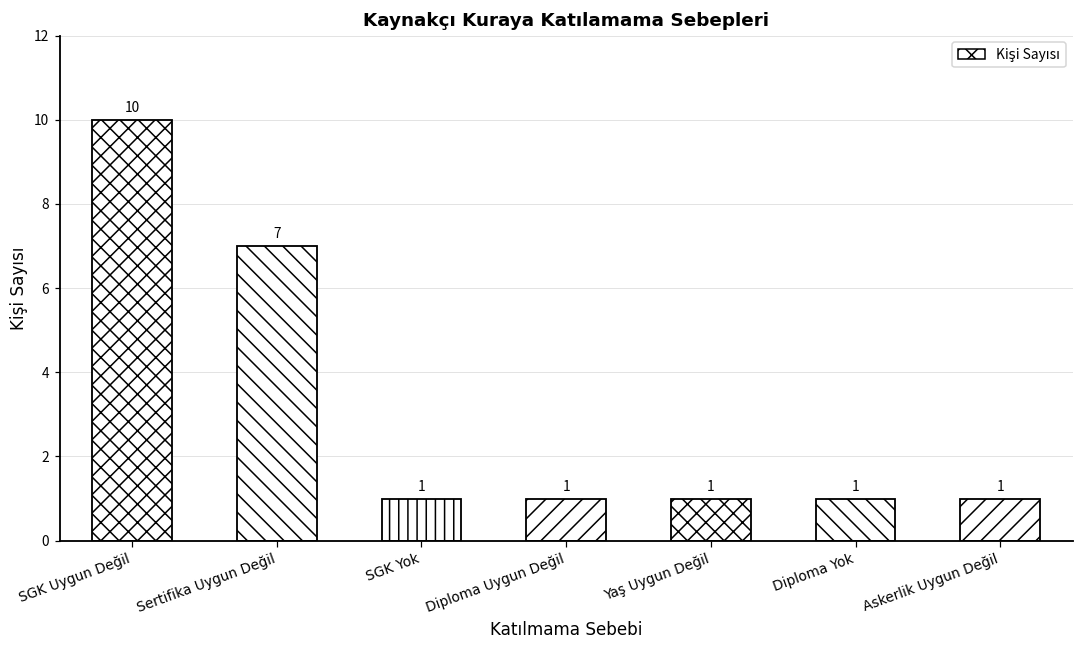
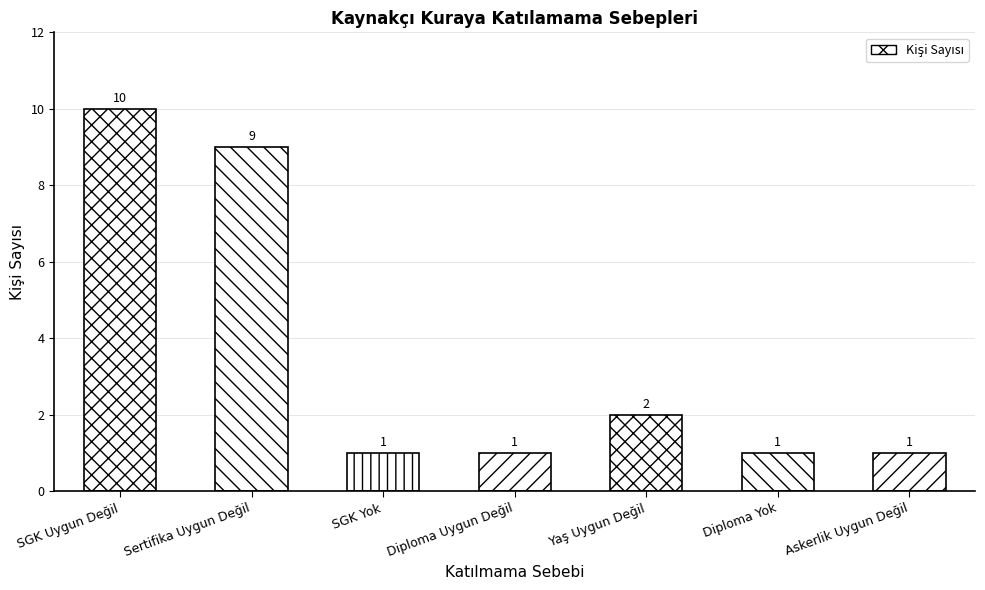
  {
    "SGK Uygun Değil": 10,
-   "Sertifika Uygun Değil": 7,
+   "Sertifika Uygun Değil": 9,
    "SGK Yok": 1,
    "Diploma Uygun Değil": 1,
-   "Yaş Uygun Değil": 1,
+   "Yaş Uygun Değil": 2,
    "Diploma Yok": 1,
    "Askerlik Uygun Değil": 1
  }
